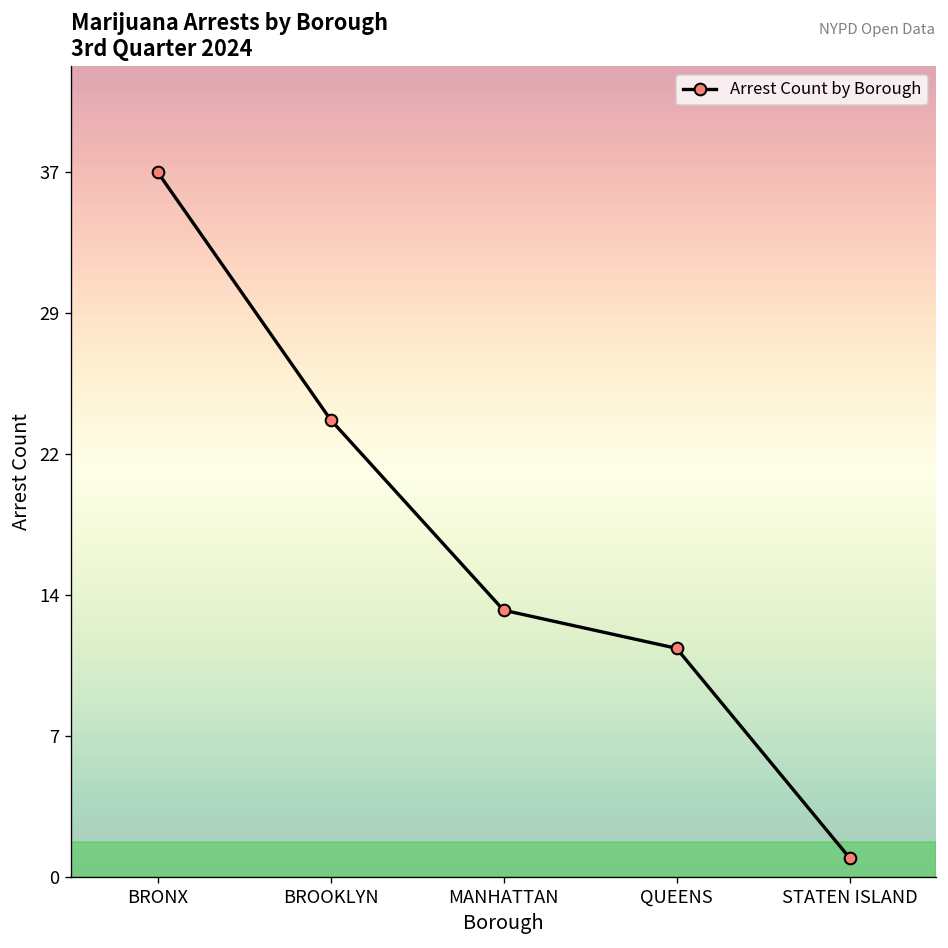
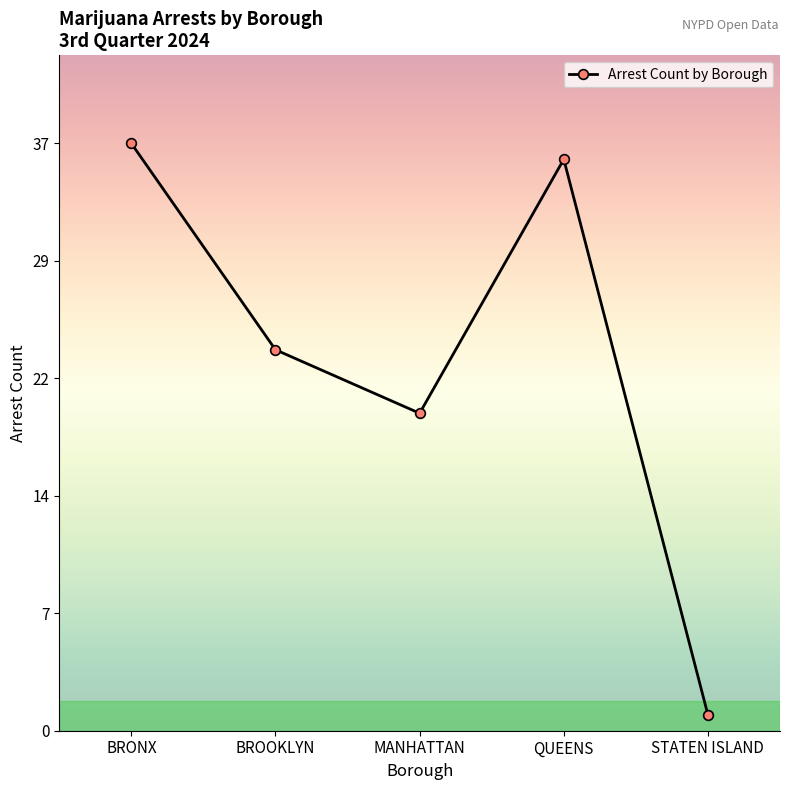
  {
    "BRONX": 37,
    "BROOKLYN": 24,
-   "MANHATTAN": 14,
-   "QUEENS": 12,
+   "MANHATTAN": 20,
+   "QUEENS": 36,
    "STATEN ISLAND": 1
  }
